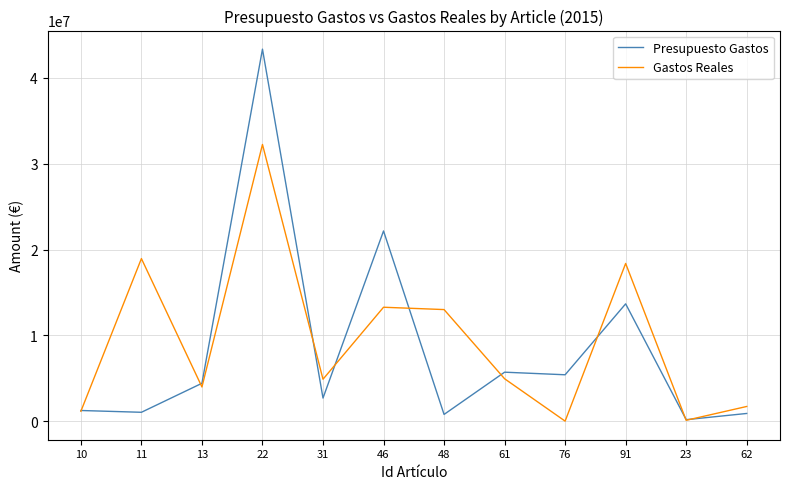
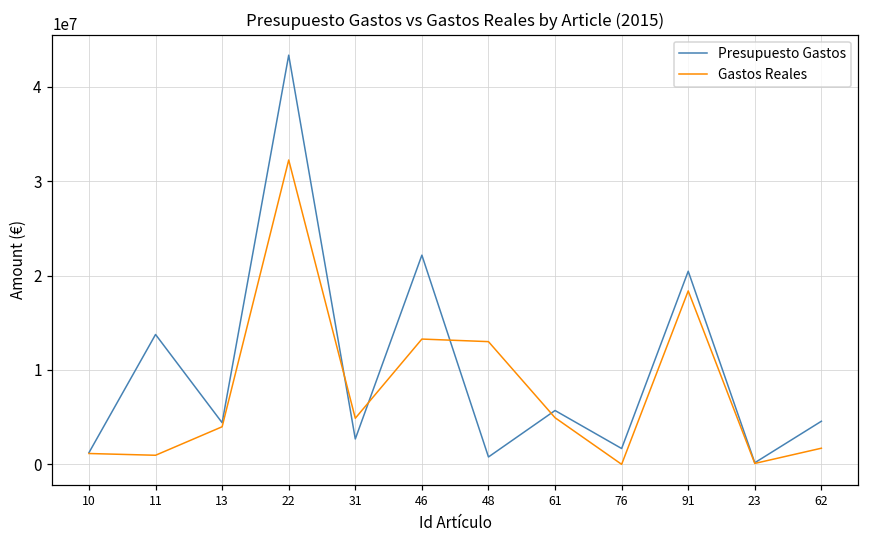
  {
    "Presupuesto Gastos": {
-     "11": 1000000,
+     "11": 14000000,
      "13": 4000000,
      "22": 43000000,
      "31": 3000000,
      "46": 22000000,
      "48": 1000000,
      "61": 6000000,
-     "76": 5000000,
-     "91": 14000000,
-     "62": 1000000
+     "76": 2000000,
+     "91": 20000000,
+     "62": 5000000
    },
    "Gastos Reales": {
-     "11": 19000000,
+     "11": 1000000,
      "13": 4000000,
      "22": 32000000,
      "31": 5000000,
      "46": 13000000,
      "48": 13000000,
      "61": 5000000,
      "76": 0,
      "91": 18000000,
      "62": 2000000
    }
  }
